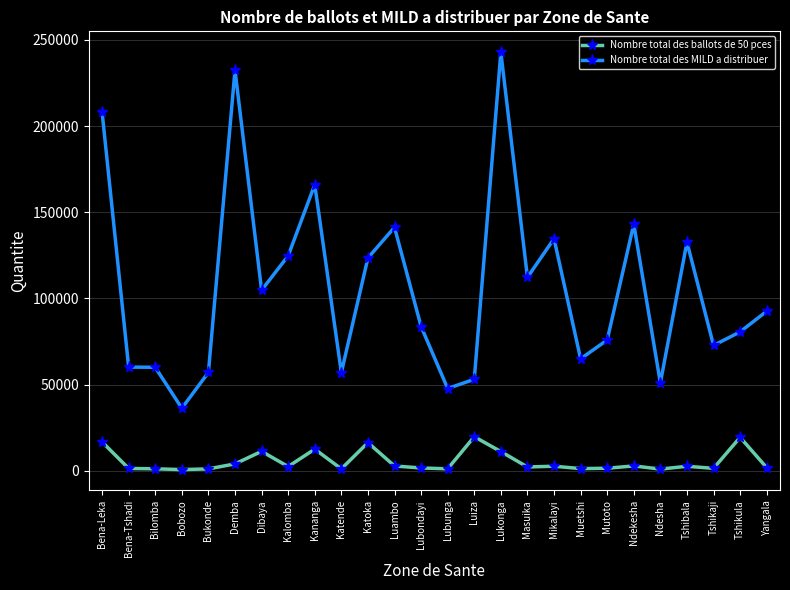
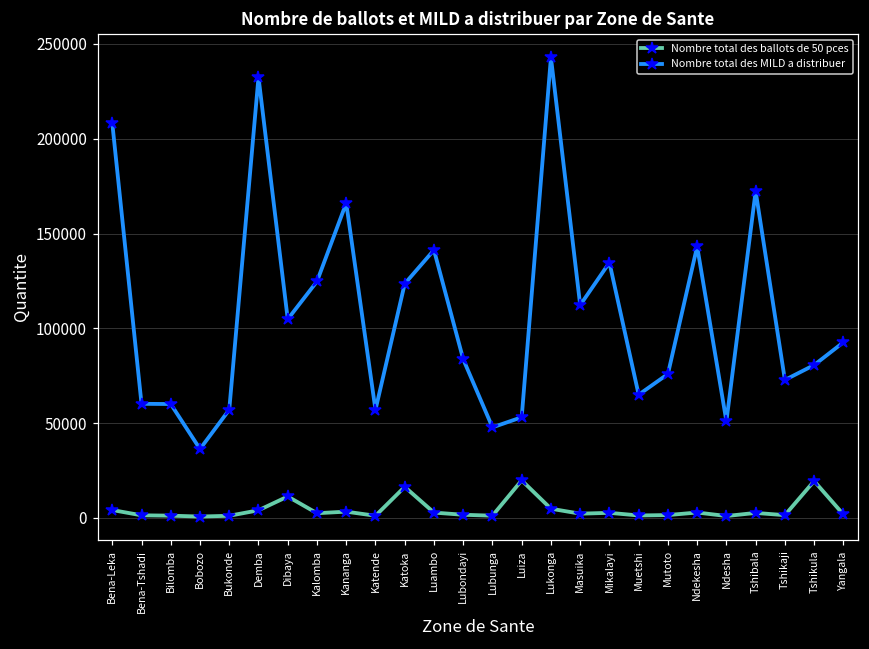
  {
    "Nombre total des ballots de 50 pces": {
-     "Bena-Leka": 17000,
+     "Bena-Leka": 4000,
      "Bena-Tshadi": 1000,
      "Bilomba": 1000,
      "Bobozo": 1000,
      "Bukonde": 1000,
      "Demba": 4000,
      "Dibaya": 11000,
      "Kalomba": 2000,
-     "Kananga": 13000,
+     "Kananga": 3000,
      "Katende": 1000,
      "Katoka": 16000,
      "Luambo": 3000,
      "Lubondayi": 2000,
      "Lubunga": 1000,
      "Luiza": 20000,
-     "Lukonga": 11000,
+     "Lukonga": 5000,
      "Masuika": 2000,
      "Mikalayi": 3000,
      "Muetshi": 1000,
      "Mutoto": 2000,
      "Ndekesha": 3000,
      "Ndesha": 1000,
      "Tshibala": 3000,
      "Tshikaji": 1000,
      "Tshikula": 19000,
      "Yangala": 2000
    },
    "Nombre total des MILD a distribuer": {
      "Bena-Leka": 208000,
      "Bena-Tshadi": 60000,
      "Bilomba": 60000,
      "Bobozo": 36000,
      "Bukonde": 57000,
      "Demba": 232000,
      "Dibaya": 105000,
      "Kalomba": 125000,
      "Kananga": 166000,
      "Katende": 57000,
      "Katoka": 124000,
      "Luambo": 141000,
      "Lubondayi": 84000,
      "Lubunga": 48000,
      "Luiza": 53000,
      "Lukonga": 243000,
      "Masuika": 112000,
      "Mikalayi": 135000,
      "Muetshi": 65000,
      "Mutoto": 76000,
      "Ndekesha": 143000,
      "Ndesha": 51000,
-     "Tshibala": 133000,
+     "Tshibala": 172000,
      "Tshikaji": 73000,
      "Tshikula": 81000,
      "Yangala": 93000
    }
  }
